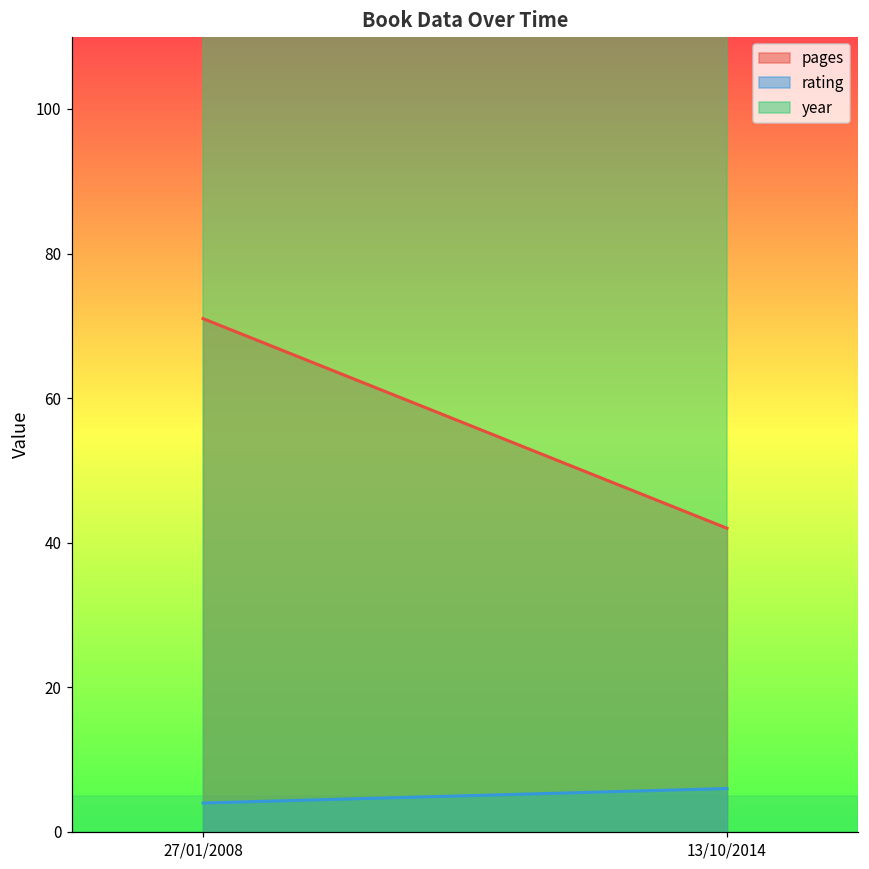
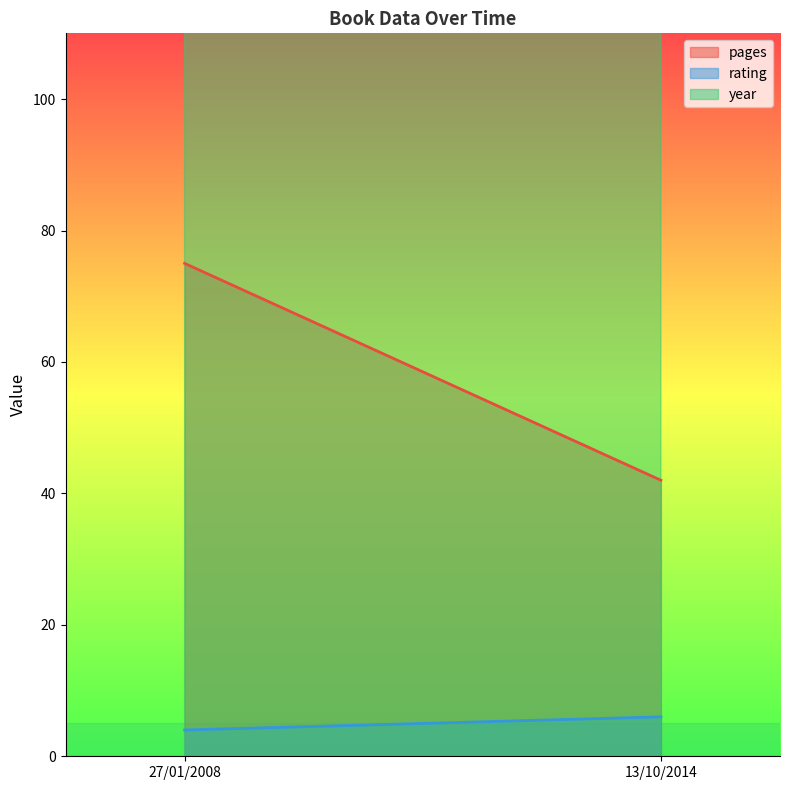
  {
    "pages": {
-     "27/01/2008": 71,
+     "27/01/2008": 75,
      "13/10/2014": 42
    },
    "rating": {
      "27/01/2008": 4,
      "13/10/2014": 6
    }
  }
